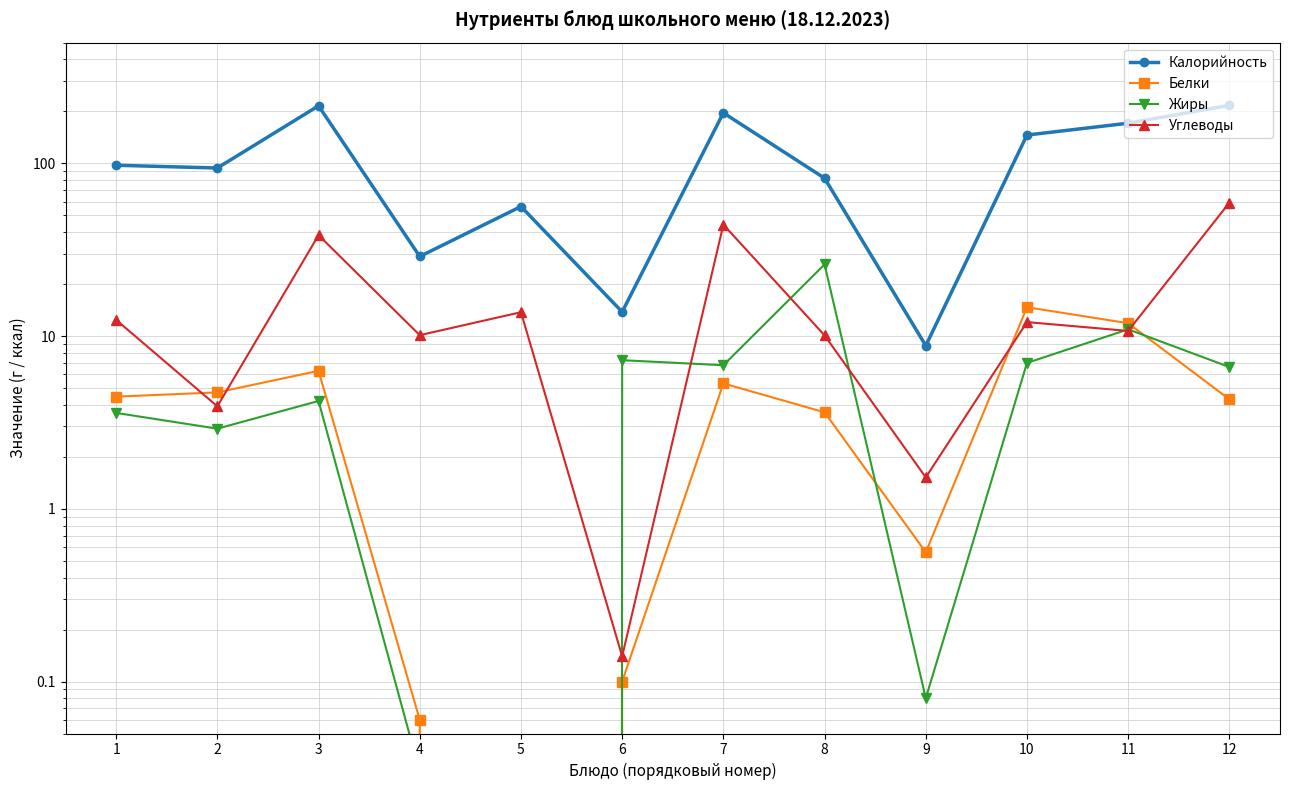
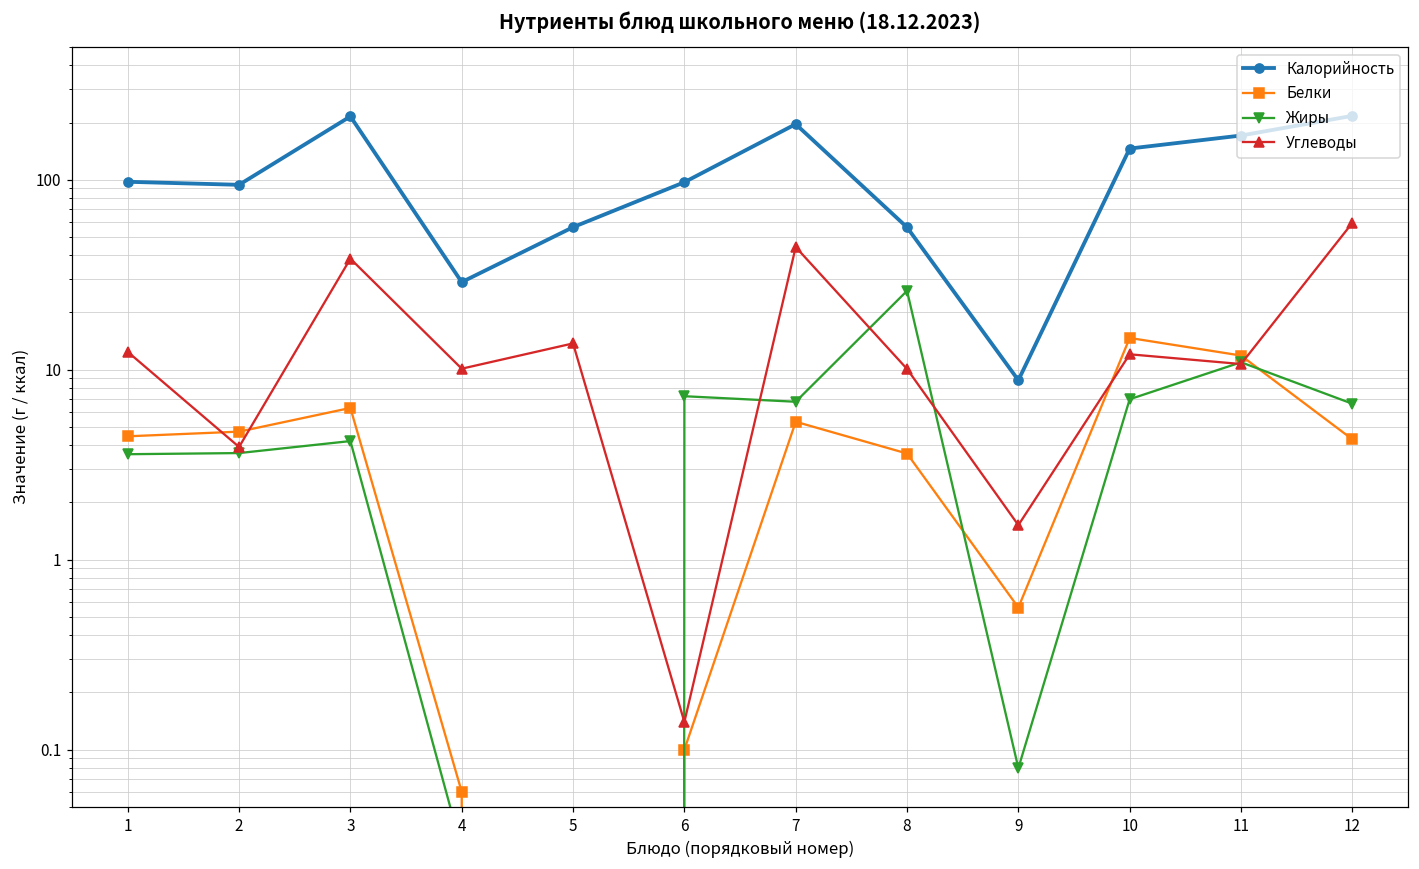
  {
    "Калорийность": {
      "1": 100,
      "2": 90,
      "3": 220,
      "4": 29,
      "5": 56,
-     "6": 14,
+     "6": 100,
      "7": 200,
-     "8": 80,
+     "8": 56,
      "9": 9,
      "10": 150
    },
    "Белки": {
      "1": 4.5,
      "2": 4.7,
      "3": 6.3,
      "4": 0.060,
      "6": 0.1,
      "7": 5.3,
      "8": 3.6,
      "9": 0.56,
      "10": 15,
      "11": 12,
      "12": 4.3
    },
    "Жиры": {
      "1": 3.6,
-     "2": 2.9,
+     "2": 3.6,
      "3": 4.2,
      "6": 7.3,
      "7": 6.8,
      "8": 26,
      "9": 0.08,
      "10": 7.0,
      "12": 6.6
    },
    "Углеводы": {
      "1": 12,
      "2": 3.9,
      "3": 38,
      "4": 10,
      "5": 14,
      "6": 0.14,
      "7": 44,
      "8": 10,
      "9": 1.5,
      "10": 12,
      "12": 59
    }
  }
